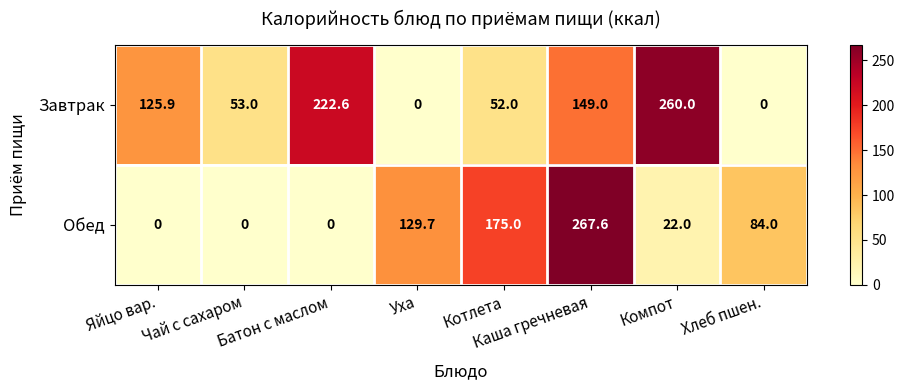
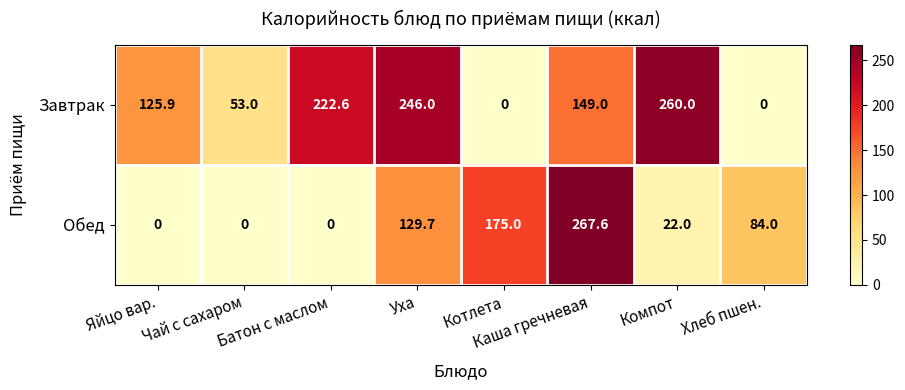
  {
    "Завтрак": {
      "Яйцо вар.": 125.9,
      "Чай с сахаром": 53.0,
      "Батон с маслом": 222.6,
-     "Уха": 0,
-     "Котлета": 52.0,
+     "Уха": 246.0,
+     "Котлета": 0,
      "Каша гречневая": 149.0,
      "Компот": 260.0,
      "Хлеб пшен.": 0
    },
    "Обед": {
      "Яйцо вар.": 0,
      "Чай с сахаром": 0,
      "Батон с маслом": 0,
      "Уха": 129.7,
      "Котлета": 175.0,
      "Каша гречневая": 267.6,
      "Компот": 22.0,
      "Хлеб пшен.": 84.0
    }
  }
